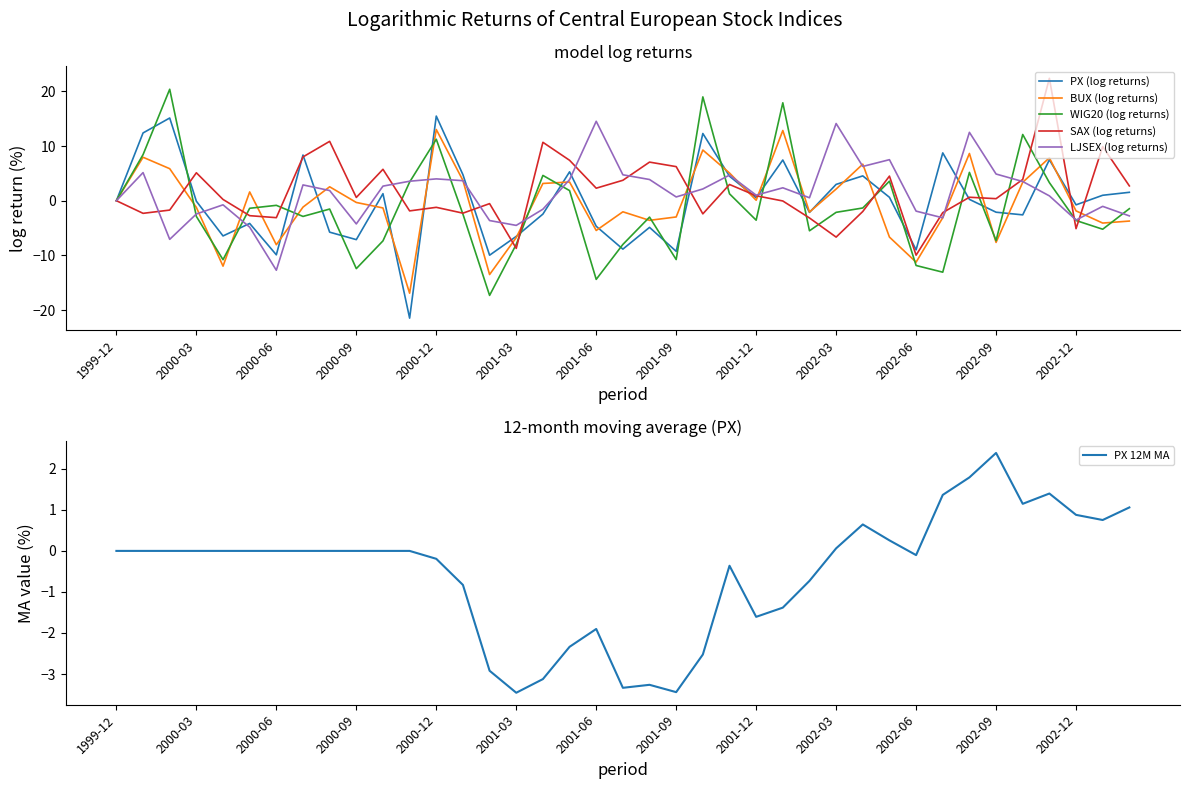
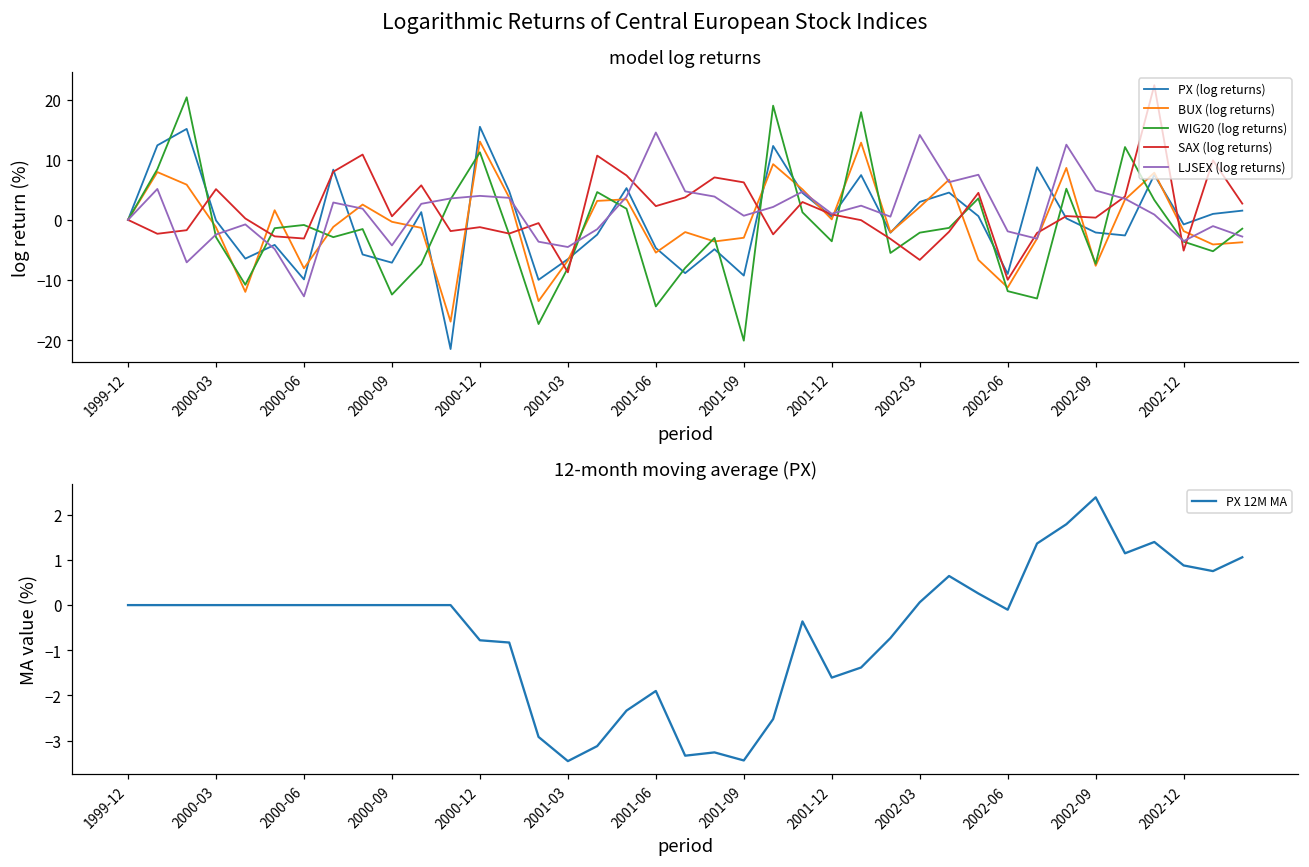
  {
    "model log returns": {
      "PX (log returns)": {
        "2000-03": 0,
        "2000-06": -10,
        "2000-09": -7,
        "2000-12": 15,
        "2001-06": -5,
        "2001-09": -9,
        "2002-03": 3,
        "2002-06": -9,
        "2002-09": -2,
        "2002-12": -1
      },
      "BUX (log returns)": {
        "2000-03": -1,
        "2000-06": -8,
        "2000-09": 0,
        "2000-12": 13,
        "2001-06": -5,
        "2001-09": -3,
        "2002-03": 2,
        "2002-06": -11,
        "2002-12": -2
      },
      "WIG20 (log returns)": {
        "2000-06": -1,
        "2000-09": -12,
        "2000-12": 11,
        "2001-03": -8,
        "2001-06": -14,
-       "2001-09": -11,
+       "2001-09": -20,
        "2001-12": -4,
        "2002-03": -2,
        "2002-06": -12
      },
      "SAX (log returns)": {
        "2000-03": 5,
        "2000-06": -3,
        "2000-09": 1,
        "2000-12": -1,
        "2001-03": -9,
        "2001-06": 2,
        "2001-09": 6,
        "2002-03": -7,
        "2002-06": -10,
        "2002-09": 0,
        "2002-12": -5
      },
      "LJSEX (log returns)": {
        "2000-06": -13,
        "2000-09": -4,
        "2000-12": 4,
        "2001-03": -5,
        "2001-06": 15,
        "2001-09": 1,
        "2002-03": 14,
        "2002-06": -2,
        "2002-09": 5
      }
    },
    "12-month moving average (PX)": {
      "1999-12": 0.0,
      "2000-03": 0.0,
      "2000-06": 0.0,
      "2000-09": 0.0,
-     "2000-12": -0.2,
+     "2000-12": -0.8,
      "2001-03": -3.5,
      "2001-06": -1.9,
      "2001-09": -3.4,
      "2001-12": -1.6,
      "2002-03": 0.1,
      "2002-06": -0.1,
      "2002-09": 2.4,
      "2002-12": 0.9
    }
  }
